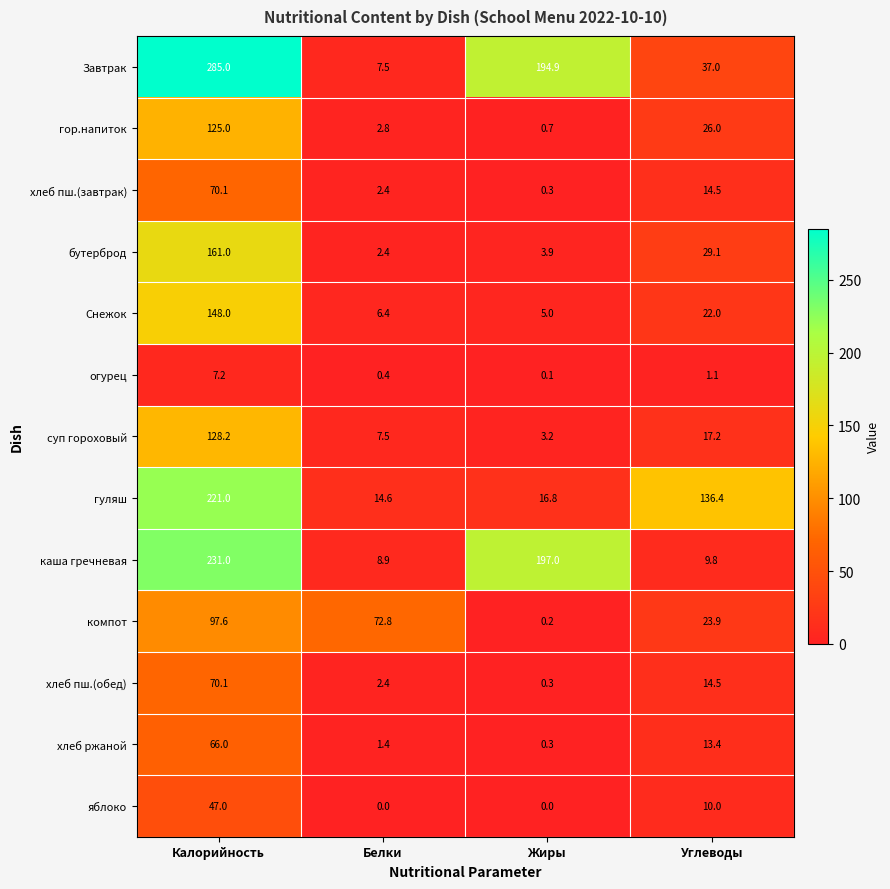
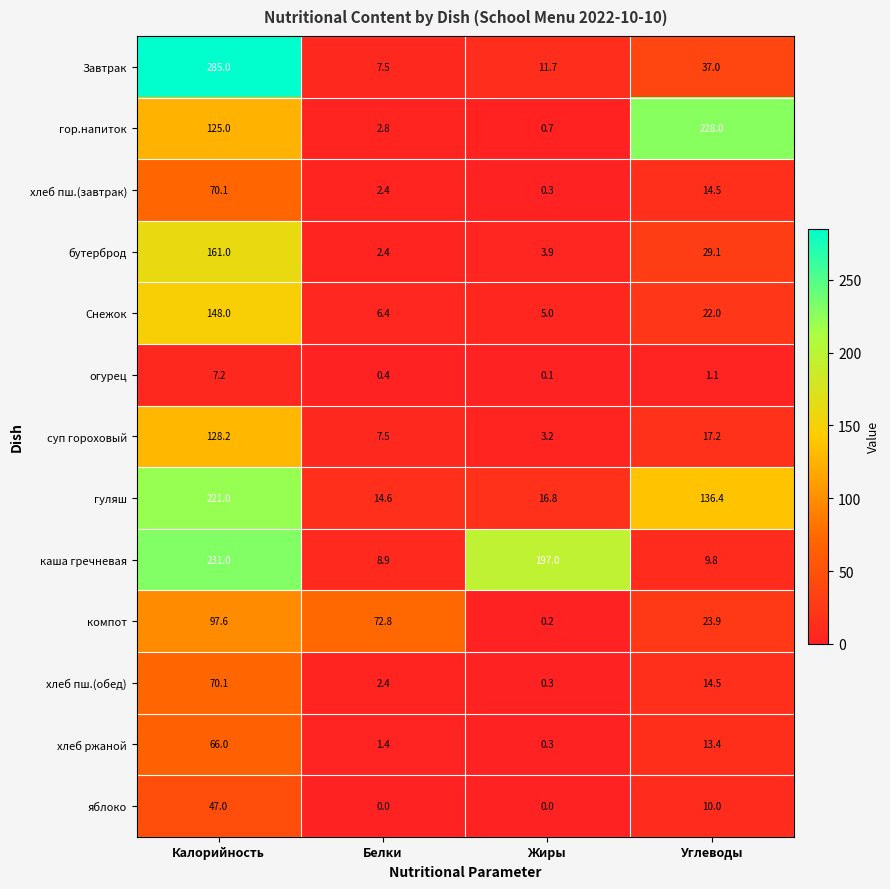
  {
    "Завтрак": {
      "Калорийность": 285.0,
      "Белки": 7.5,
-     "Жиры": 194.9,
+     "Жиры": 11.7,
      "Углеводы": 37.0
    },
    "гор.напиток": {
      "Калорийность": 125.0,
      "Белки": 2.8,
      "Жиры": 0.7,
-     "Углеводы": 26.0
+     "Углеводы": 228.0
    },
    "хлеб пш.(завтрак)": {
      "Калорийность": 70.1,
      "Белки": 2.4,
      "Жиры": 0.3,
      "Углеводы": 14.5
    },
    "бутерброд": {
      "Калорийность": 161.0,
      "Белки": 2.4,
      "Жиры": 3.9,
      "Углеводы": 29.1
    },
    "Снежок": {
      "Калорийность": 148.0,
      "Белки": 6.4,
      "Жиры": 5.0,
      "Углеводы": 22.0
    },
    "огурец": {
      "Калорийность": 7.2,
      "Белки": 0.4,
      "Жиры": 0.1,
      "Углеводы": 1.1
    },
    "суп гороховый": {
      "Калорийность": 128.2,
      "Белки": 7.5,
      "Жиры": 3.2,
      "Углеводы": 17.2
    },
    "гуляш": {
      "Калорийность": 221.0,
      "Белки": 14.6,
      "Жиры": 16.8,
      "Углеводы": 136.4
    },
    "каша гречневая": {
      "Калорийность": 231.0,
      "Белки": 8.9,
      "Жиры": 197.0,
      "Углеводы": 9.8
    },
    "компот": {
      "Калорийность": 97.6,
      "Белки": 72.8,
      "Жиры": 0.2,
      "Углеводы": 23.9
    },
    "хлеб пш.(обед)": {
      "Калорийность": 70.1,
      "Белки": 2.4,
      "Жиры": 0.3,
      "Углеводы": 14.5
    },
    "хлеб ржаной": {
      "Калорийность": 66.0,
      "Белки": 1.4,
      "Жиры": 0.3,
      "Углеводы": 13.4
    },
    "яблоко": {
      "Калорийность": 47.0,
      "Белки": 0.0,
      "Жиры": 0.0,
      "Углеводы": 10.0
    }
  }
